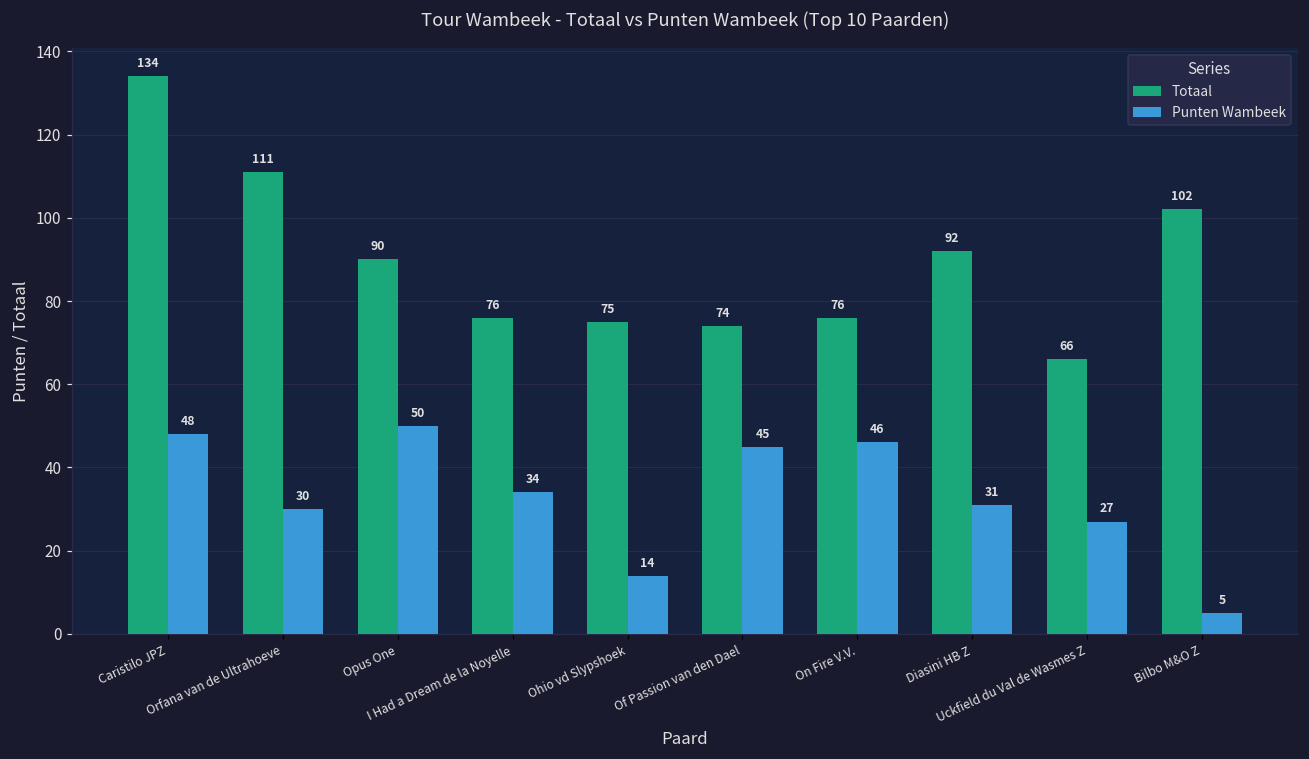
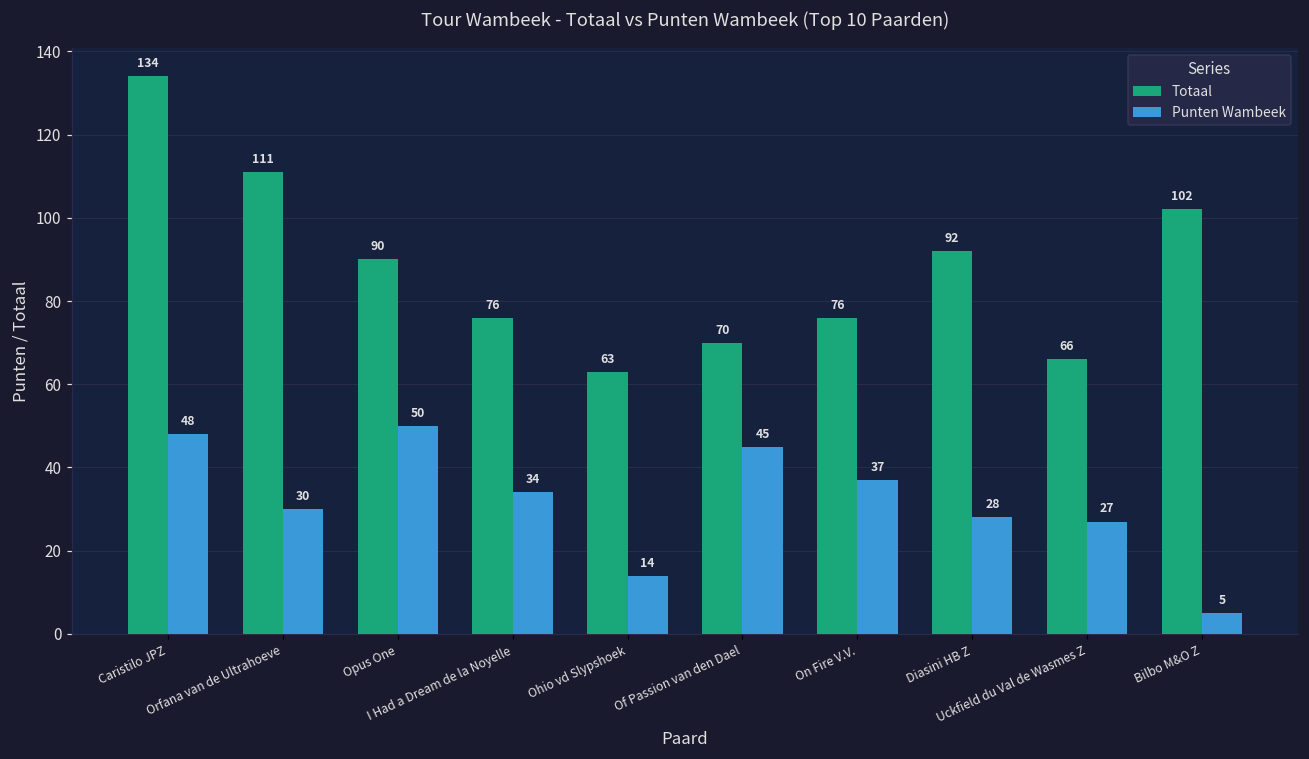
  {
    "Totaal": {
      "Caristilo JPZ": 134,
      "Orfana van de Ultrahoeve": 111,
      "Opus One": 90,
      "I Had a Dream de la Noyelle": 76,
-     "Ohio vd Slypshoek": 75,
-     "Of Passion van den Dael": 74,
+     "Ohio vd Slypshoek": 63,
+     "Of Passion van den Dael": 70,
      "On Fire V.V.": 76,
      "Diasini HB Z": 92,
      "Uckfield du Val de Wasmes Z": 66,
      "Bilbo M&O Z": 102
    },
    "Punten Wambeek": {
      "Caristilo JPZ": 48,
      "Orfana van de Ultrahoeve": 30,
      "Opus One": 50,
      "I Had a Dream de la Noyelle": 34,
      "Ohio vd Slypshoek": 14,
      "Of Passion van den Dael": 45,
-     "On Fire V.V.": 46,
-     "Diasini HB Z": 31,
+     "On Fire V.V.": 37,
+     "Diasini HB Z": 28,
      "Uckfield du Val de Wasmes Z": 27,
      "Bilbo M&O Z": 5
    }
  }
